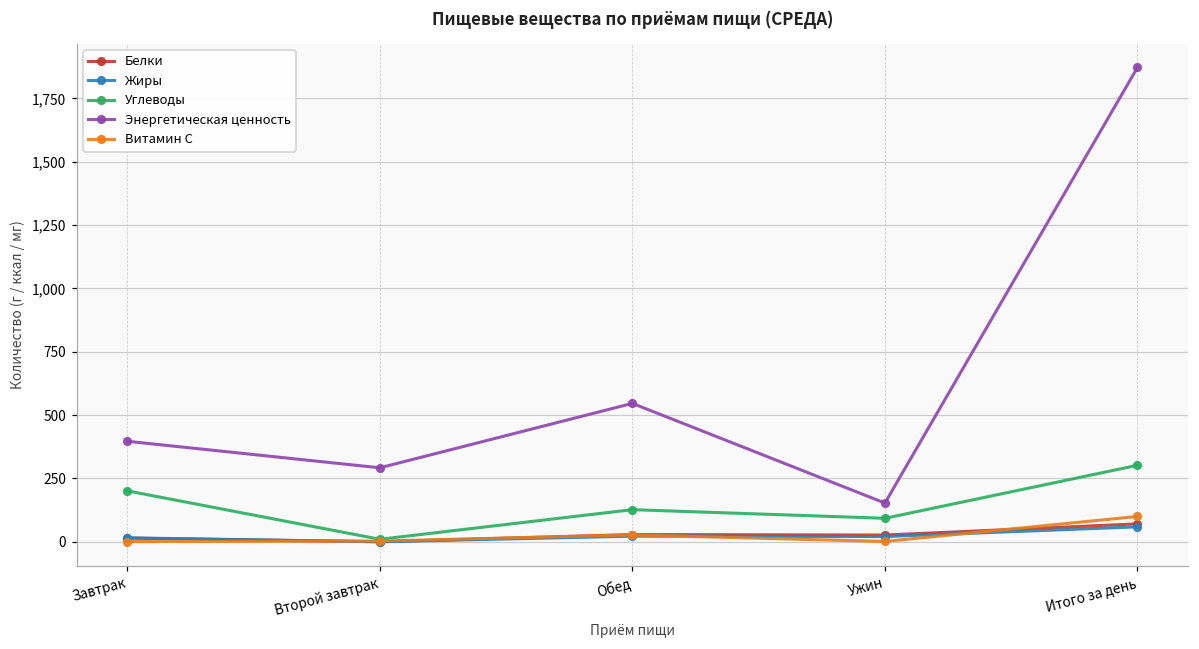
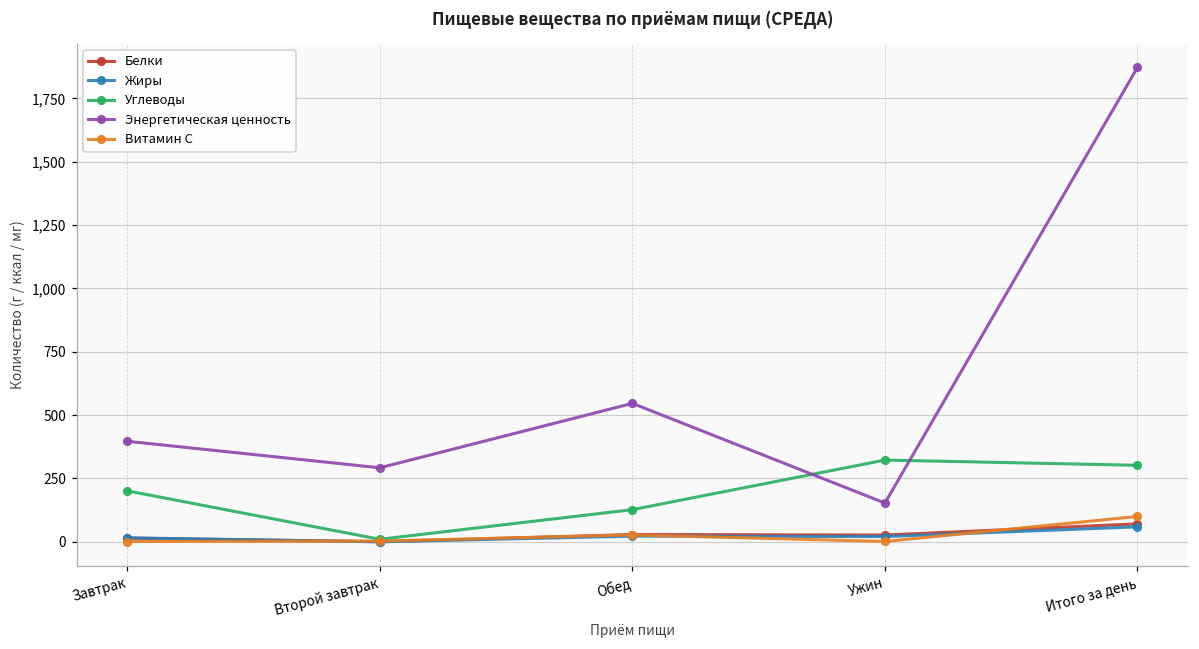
  {
    "Белки": {
      "Итого за день": "70"
    },
    "Жиры": {
      "Итого за день": "60"
    },
    "Углеводы": {
      "Завтрак": "200",
      "Обед": "130",
-     "Ужин": "90",
+     "Ужин": "320",
      "Итого за день": "300"
    },
    "Энергетическая ценность": {
      "Завтрак": "400",
      "Второй завтрак": "290",
      "Обед": "550",
      "Ужин": "150",
      "Итого за день": "1,870"
    },
    "Витамин С": {
      "Завтрак": "0",
      "Ужин": "0",
      "Итого за день": "100"
    }
  }
